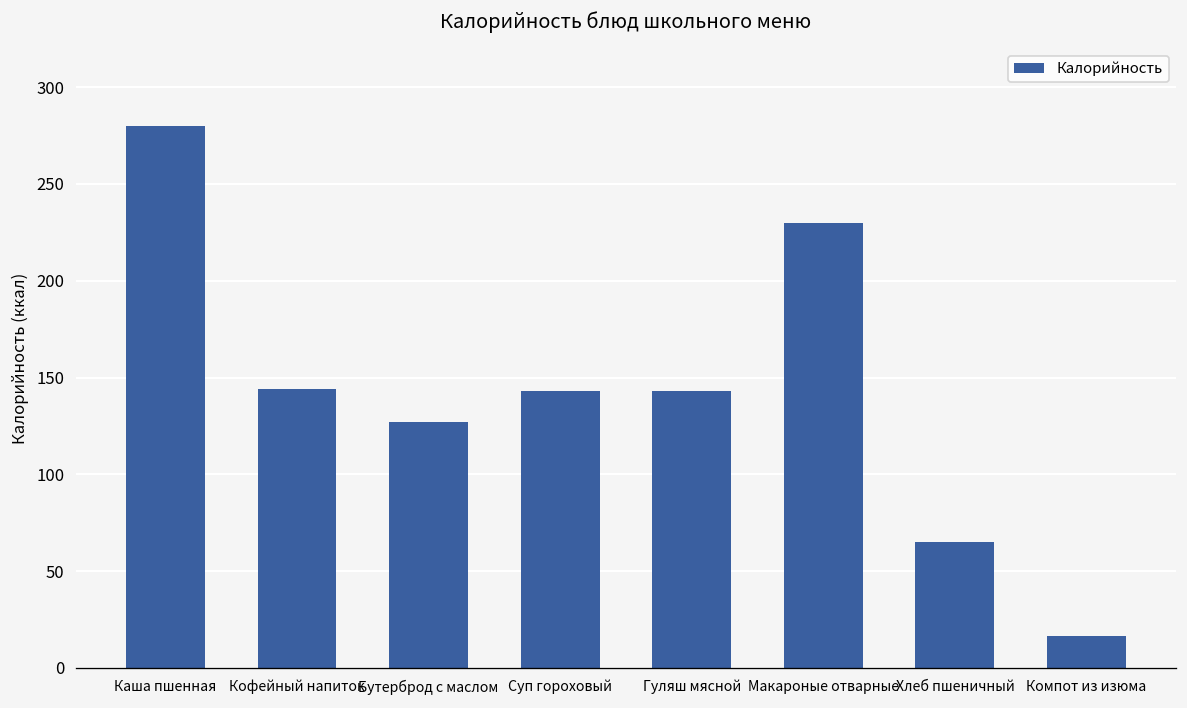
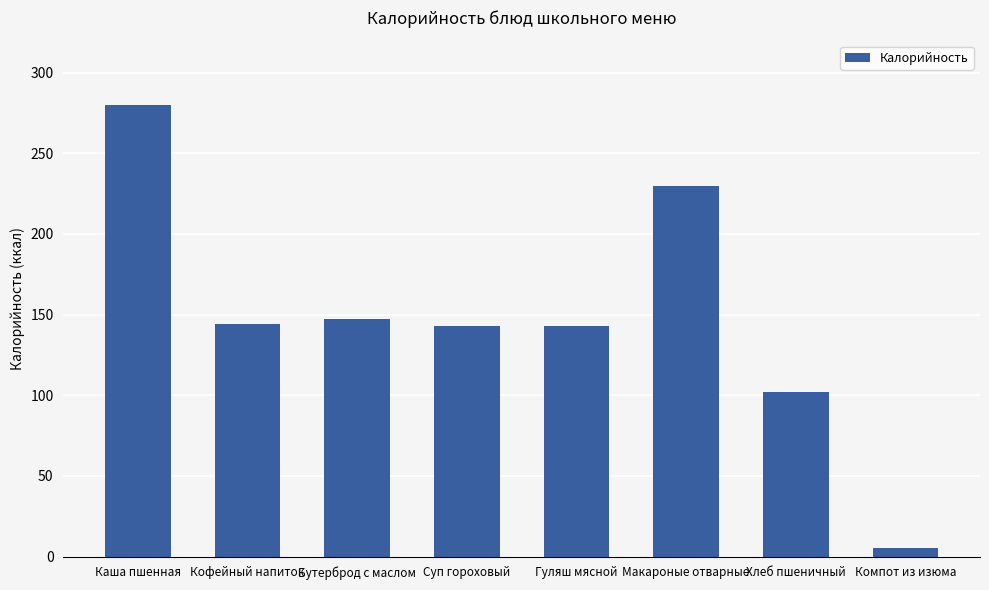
  {
    "Каша пшенная": 280,
    "Кофейный напиток": 144,
-   "Бутерброд с маслом": 127,
+   "Бутерброд с маслом": 147,
    "Суп гороховый": 143,
    "Гуляш мясной": 143,
    "Макароные отварные": 230,
-   "Хлеб пшеничный": 65,
-   "Компот из изюма": 17
+   "Хлеб пшеничный": 102,
+   "Компот из изюма": 5
  }
